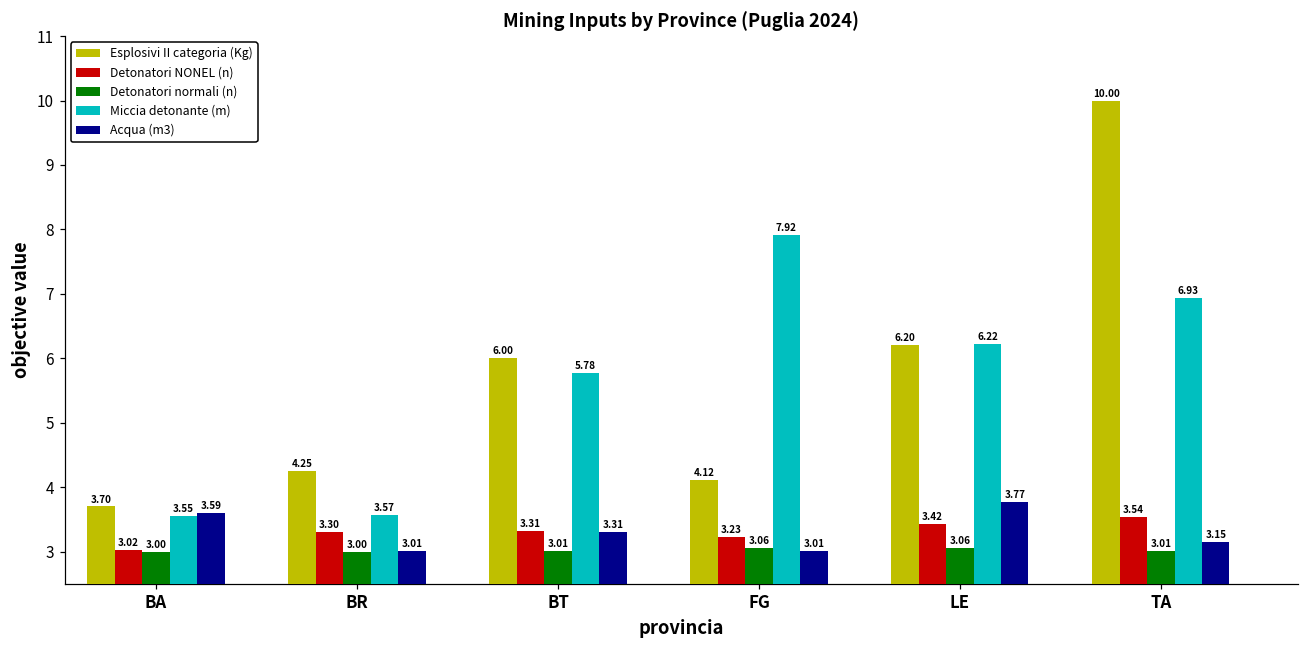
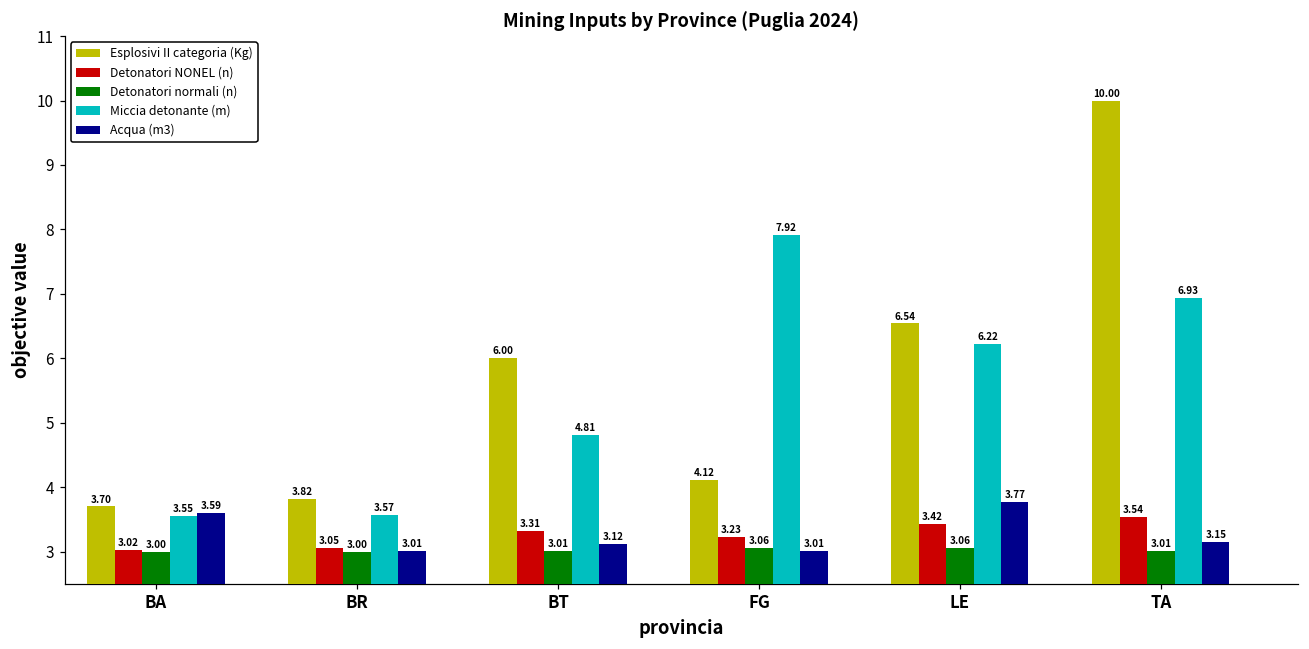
  {
    "Esplosivi II categoria (Kg)": {
      "BA": 3.70,
-     "BR": 4.25,
+     "BR": 3.82,
      "BT": 6.00,
      "FG": 4.12,
-     "LE": 6.20,
+     "LE": 6.54,
      "TA": 10.00
    },
    "Detonatori NONEL (n)": {
      "BA": 3.02,
-     "BR": 3.30,
+     "BR": 3.05,
      "BT": 3.31,
      "FG": 3.23,
      "LE": 3.42,
      "TA": 3.54
    },
    "Detonatori normali (n)": {
      "BA": 3.00,
      "BR": 3.00,
      "BT": 3.01,
      "FG": 3.06,
      "LE": 3.06,
      "TA": 3.01
    },
    "Miccia detonante (m)": {
      "BA": 3.55,
      "BR": 3.57,
-     "BT": 5.78,
+     "BT": 4.81,
      "FG": 7.92,
      "LE": 6.22,
      "TA": 6.93
    },
    "Acqua (m3)": {
      "BA": 3.59,
      "BR": 3.01,
-     "BT": 3.31,
+     "BT": 3.12,
      "FG": 3.01,
      "LE": 3.77,
      "TA": 3.15
    }
  }
